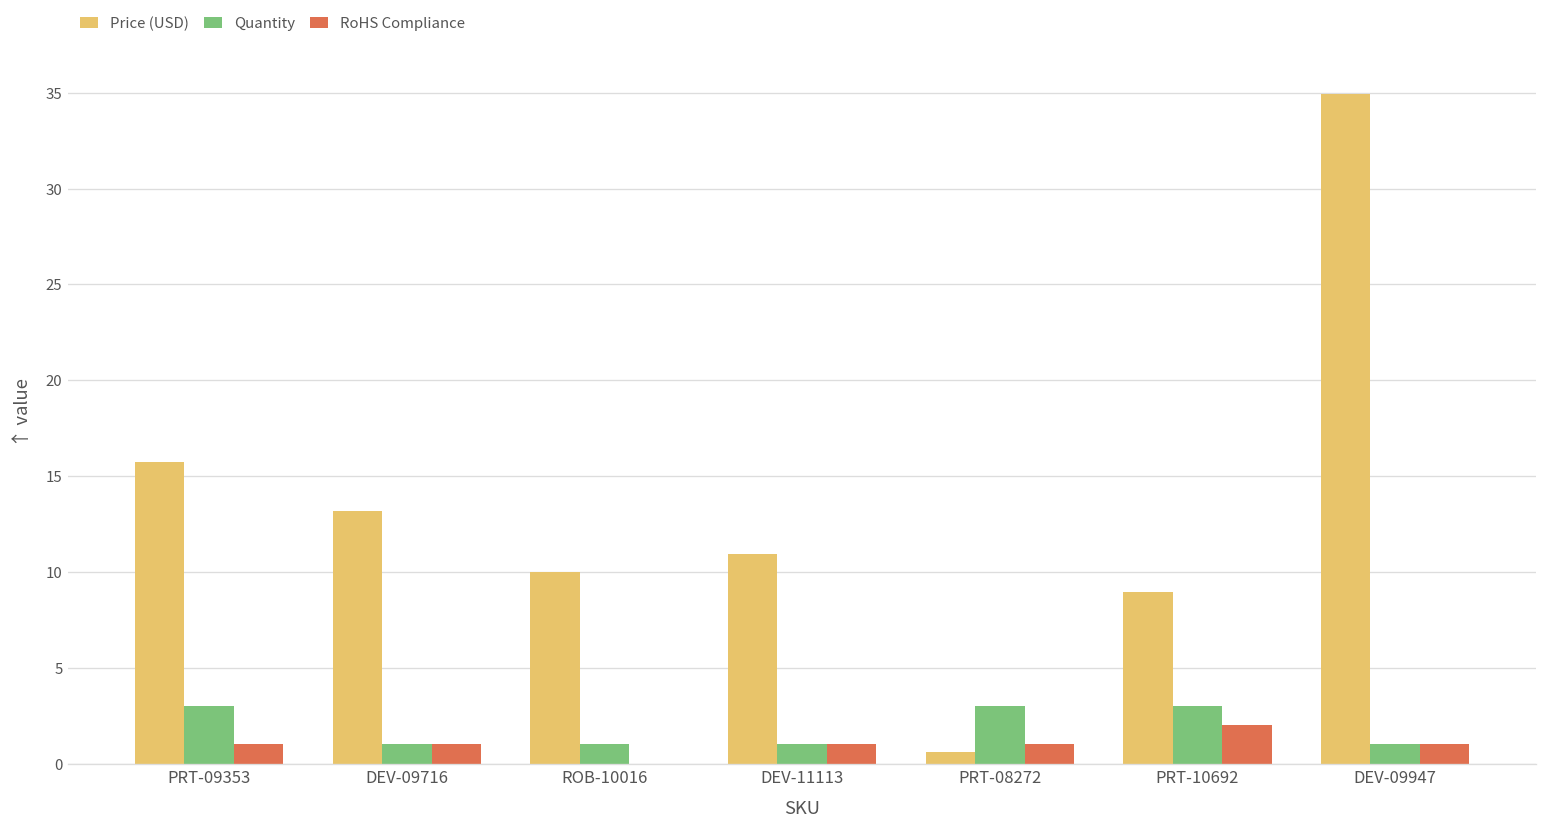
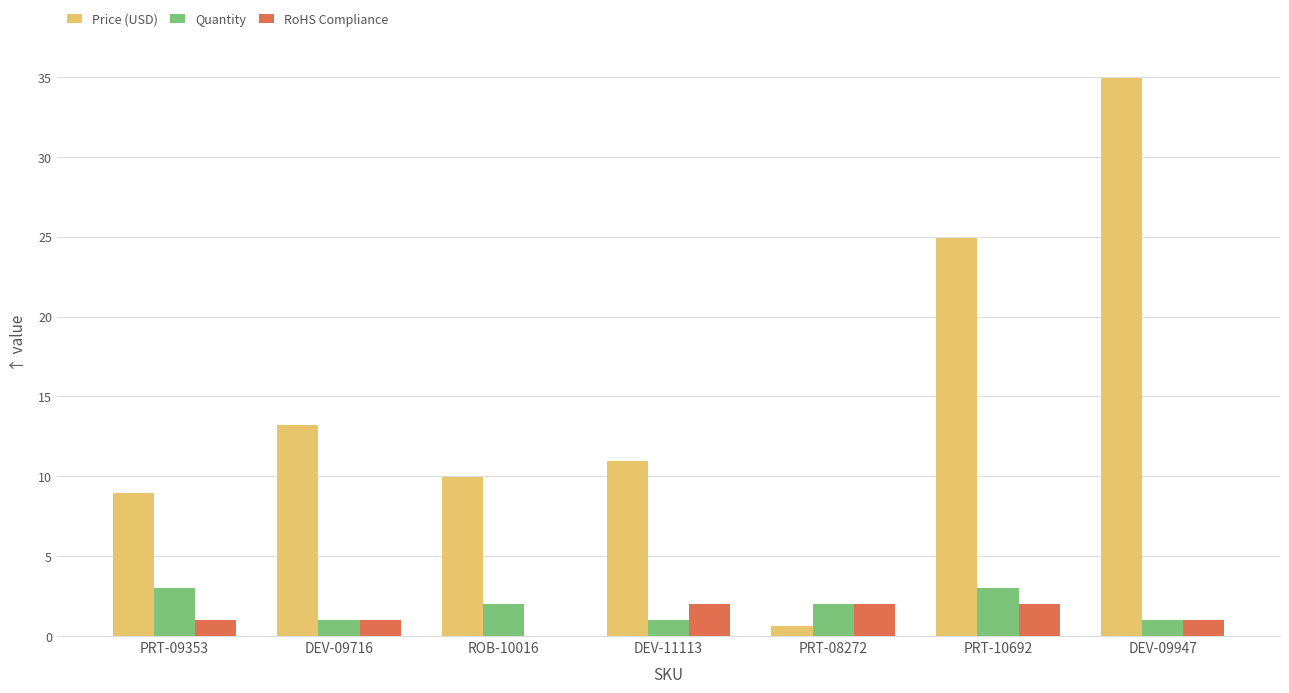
  {
    "Price (USD)": {
-     "PRT-09353": 15.7,
+     "PRT-09353": 9.0,
      "DEV-09716": 13.2,
      "ROB-10016": 10.0,
      "DEV-11113": 11.0,
      "PRT-08272": 0.6,
-     "PRT-10692": 9.0,
+     "PRT-10692": 25.0,
      "DEV-09947": 35.0
    },
    "Quantity": {
      "PRT-09353": 3,
      "DEV-09716": 1,
-     "ROB-10016": 1,
+     "ROB-10016": 2,
      "DEV-11113": 1,
-     "PRT-08272": 3,
+     "PRT-08272": 2,
      "PRT-10692": 3,
      "DEV-09947": 1
    },
    "RoHS Compliance": {
      "PRT-09353": 1,
      "DEV-09716": 1,
      "ROB-10016": 0,
-     "DEV-11113": 1,
-     "PRT-08272": 1,
+     "DEV-11113": 2,
+     "PRT-08272": 2,
      "PRT-10692": 2,
      "DEV-09947": 1
    }
  }
